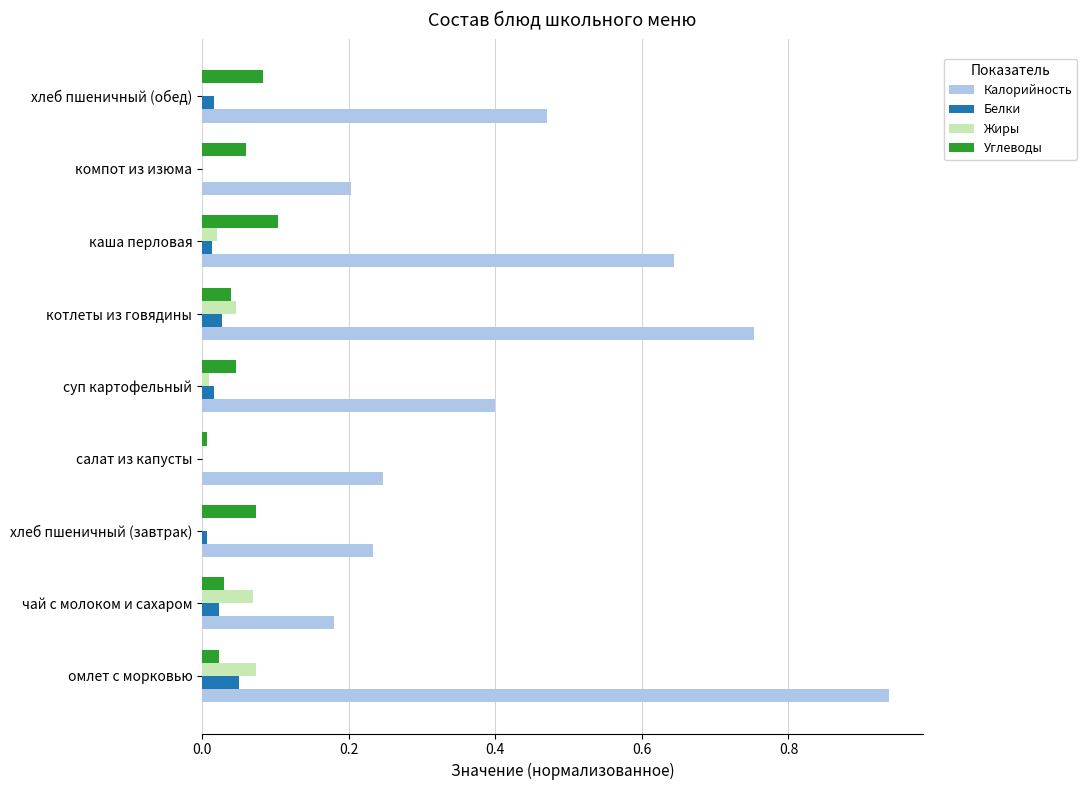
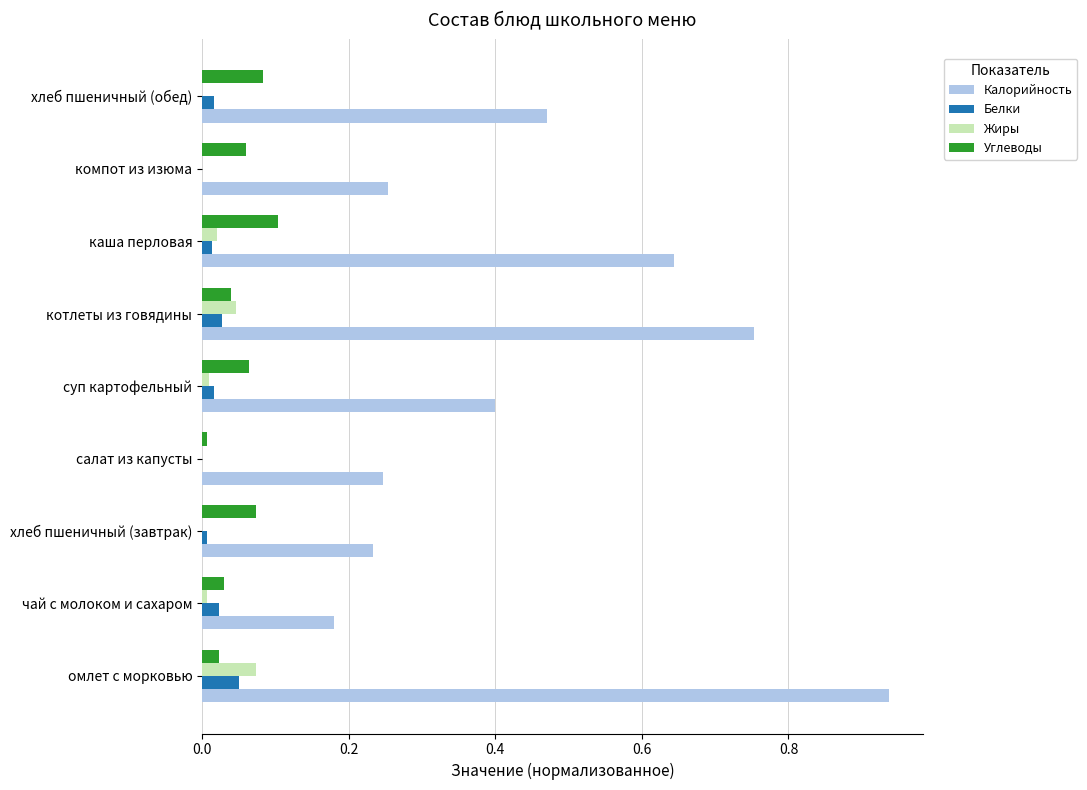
  {
    "Калорийность": {
      "хлеб пшеничный (обед)": 0.47,
-     "компот из изюма": 0.20,
+     "компот из изюма": 0.25,
      "каша перловая": 0.64,
      "котлеты из говядины": 0.75,
      "суп картофельный": 0.40,
      "салат из капусты": 0.25,
      "хлеб пшеничный (завтрак)": 0.23,
      "чай с молоком и сахаром": 0.18,
      "омлет с морковью": 0.94
    },
    "Белки": {
      "хлеб пшеничный (обед)": 0.02,
      "компот из изюма": 0.00,
      "каша перловая": 0.01,
      "котлеты из говядины": 0.03,
      "суп картофельный": 0.02,
      "салат из капусты": 0.00,
      "хлеб пшеничный (завтрак)": 0.01,
      "чай с молоком и сахаром": 0.02,
      "омлет с морковью": 0.05
    },
    "Жиры": {
      "хлеб пшеничный (обед)": 0.00,
      "компот из изюма": 0.00,
      "каша перловая": 0.02,
      "котлеты из говядины": 0.05,
      "суп картофельный": 0.01,
      "салат из капусты": 0.00,
      "хлеб пшеничный (завтрак)": 0.00,
-     "чай с молоком и сахаром": 0.07,
+     "чай с молоком и сахаром": 0.01,
      "омлет с морковью": 0.07
    },
    "Углеводы": {
      "хлеб пшеничный (обед)": 0.08,
      "компот из изюма": 0.06,
      "каша перловая": 0.10,
      "котлеты из говядины": 0.04,
-     "суп картофельный": 0.05,
+     "суп картофельный": 0.06,
      "салат из капусты": 0.01,
      "хлеб пшеничный (завтрак)": 0.07,
      "чай с молоком и сахаром": 0.03,
      "омлет с морковью": 0.02
    }
  }
